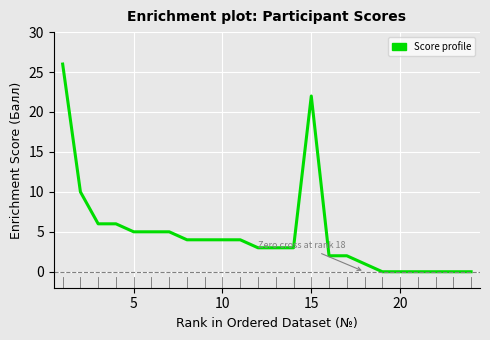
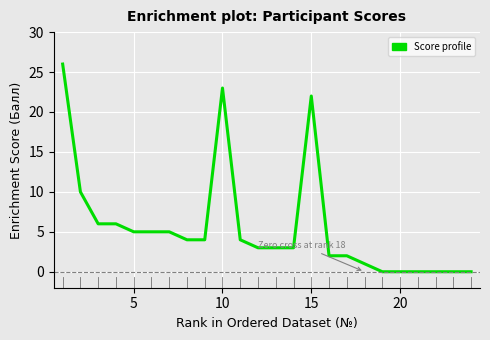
  {
    "5": 5,
-   "10": 4,
+   "10": 23,
    "15": 22,
    "20": 0
  }
